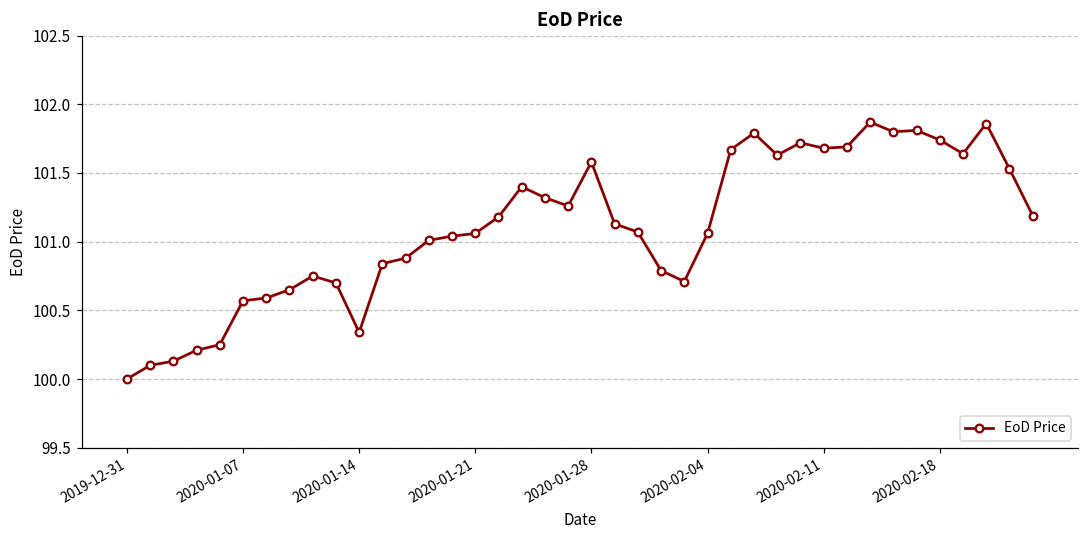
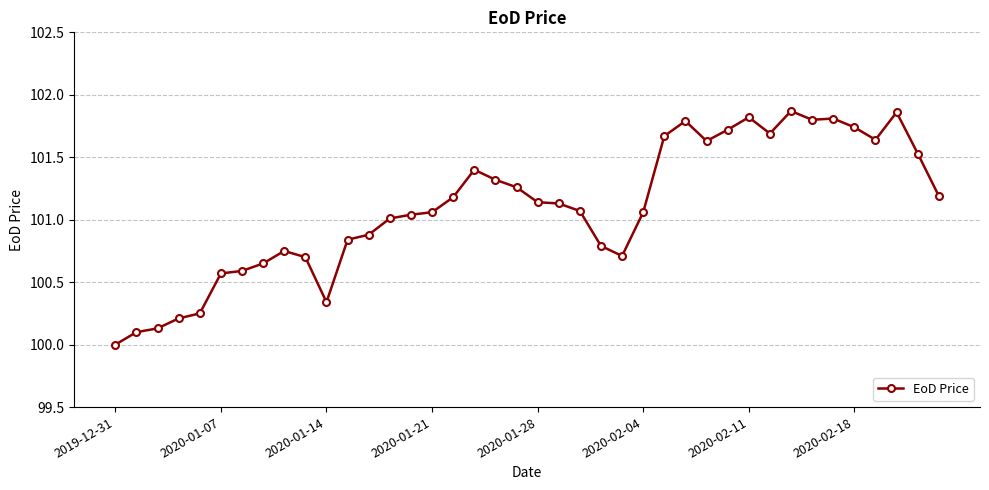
  {
    "2019-12-31": 100.00,
    "2020-01-07": 100.57,
    "2020-01-14": 100.34,
    "2020-01-21": 101.06,
-   "2020-01-28": 101.58,
+   "2020-01-28": 101.14,
    "2020-02-04": 101.06,
-   "2020-02-11": 101.68,
+   "2020-02-11": 101.82,
    "2020-02-18": 101.74
  }
